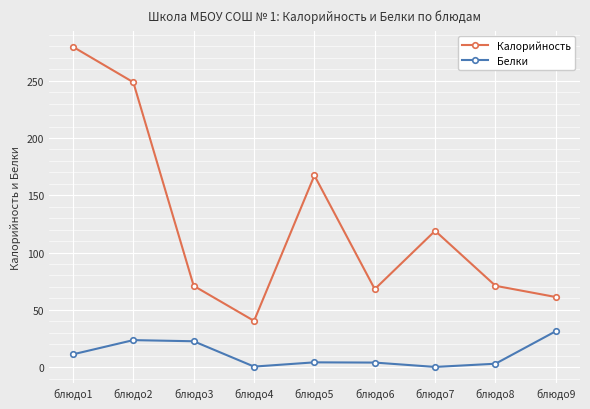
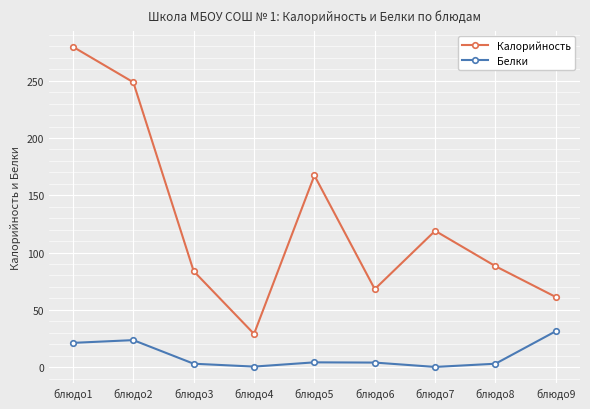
  {
    "Калорийность": {
      "блюдо1": 280,
      "блюдо2": 249,
-     "блюдо3": 71,
-     "блюдо4": 40,
+     "блюдо3": 84,
+     "блюдо4": 29,
      "блюдо5": 167,
      "блюдо6": 68,
      "блюдо7": 119,
-     "блюдо8": 71,
+     "блюдо8": 88,
      "блюдо9": 61
    },
    "Белки": {
-     "блюдо1": 11,
+     "блюдо1": 21,
      "блюдо2": 24,
-     "блюдо3": 23,
+     "блюдо3": 3,
      "блюдо4": 1,
      "блюдо5": 4,
      "блюдо6": 4,
      "блюдо7": 0,
      "блюдо8": 3,
      "блюдо9": 31
    }
  }
